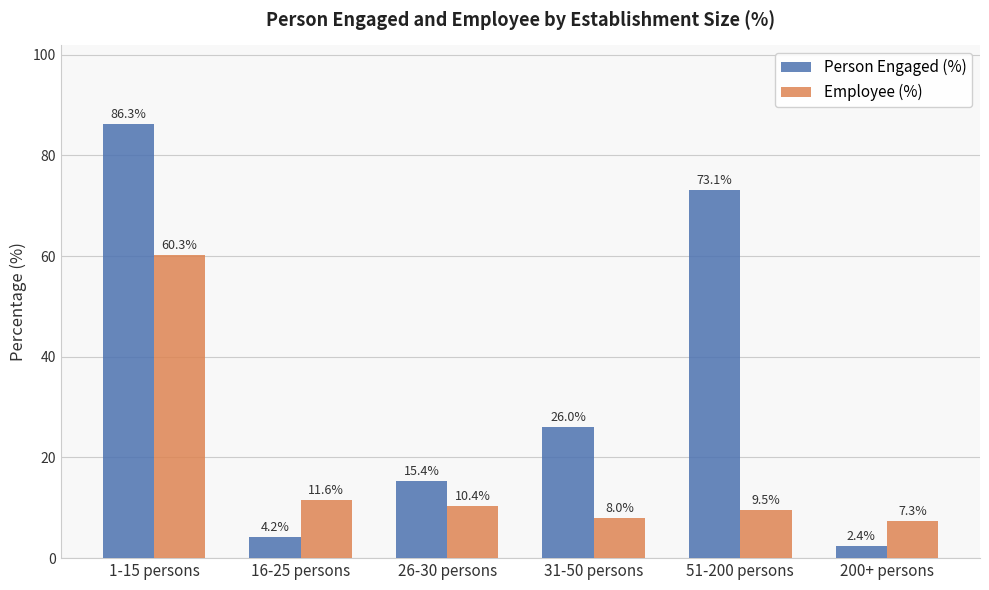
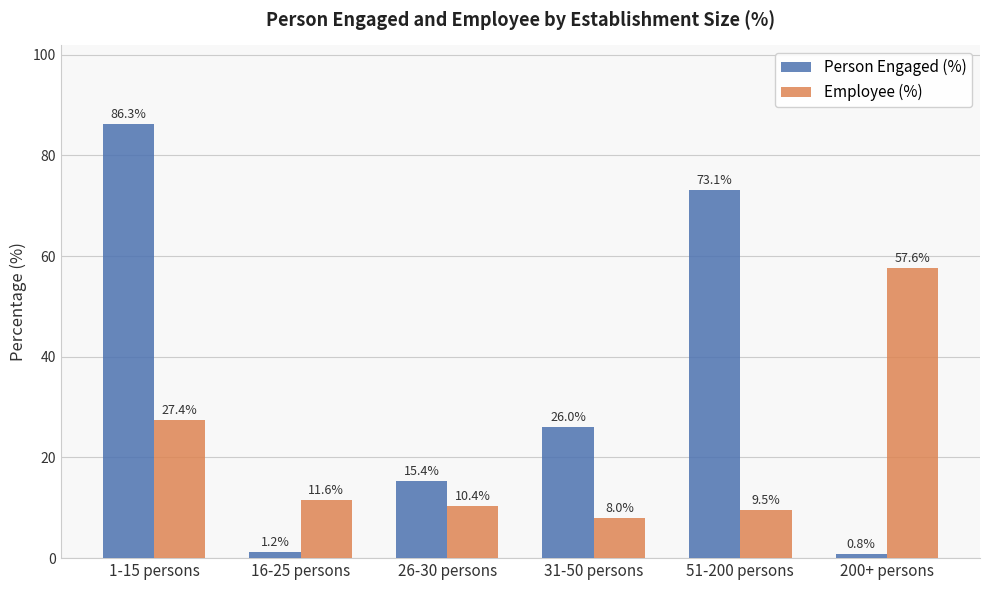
  {
    "Person Engaged (%)": {
      "1-15 persons": "86.3%",
-     "16-25 persons": "4.2%",
+     "16-25 persons": "1.2%",
      "26-30 persons": "15.4%",
      "31-50 persons": "26.0%",
      "51-200 persons": "73.1%",
-     "200+ persons": "2.4%"
+     "200+ persons": "0.8%"
    },
    "Employee (%)": {
-     "1-15 persons": "60.3%",
+     "1-15 persons": "27.4%",
      "16-25 persons": "11.6%",
      "26-30 persons": "10.4%",
      "31-50 persons": "8.0%",
      "51-200 persons": "9.5%",
-     "200+ persons": "7.3%"
+     "200+ persons": "57.6%"
    }
  }
